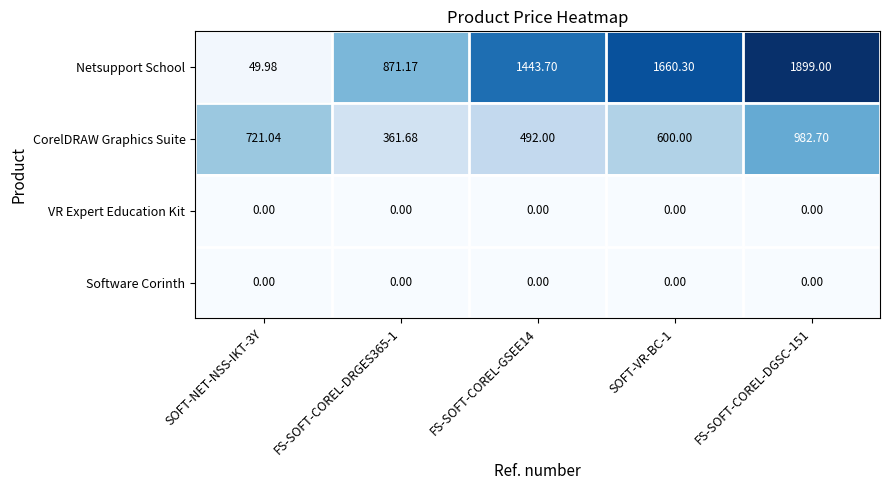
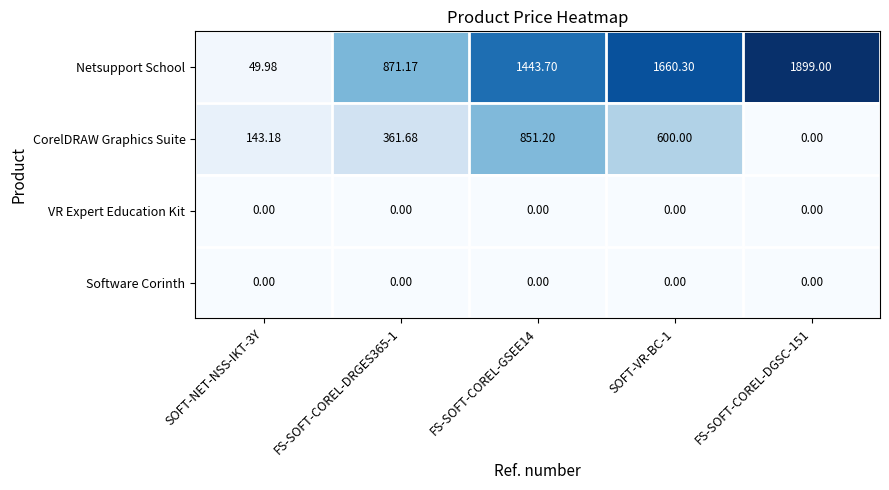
  {
    "Netsupport School": {
      "SOFT-NET-NSS-IKT-3Y": 49.98,
      "FS-SOFT-COREL-DRGES365-1": 871.17,
      "FS-SOFT-COREL-GSEE14": 1443.70,
      "SOFT-VR-BC-1": 1660.30,
      "FS-SOFT-COREL-DGSC-151": 1899.00
    },
    "CorelDRAW Graphics Suite": {
-     "SOFT-NET-NSS-IKT-3Y": 721.04,
+     "SOFT-NET-NSS-IKT-3Y": 143.18,
      "FS-SOFT-COREL-DRGES365-1": 361.68,
-     "FS-SOFT-COREL-GSEE14": 492.00,
+     "FS-SOFT-COREL-GSEE14": 851.20,
      "SOFT-VR-BC-1": 600.00,
-     "FS-SOFT-COREL-DGSC-151": 982.70
+     "FS-SOFT-COREL-DGSC-151": 0.00
    },
    "VR Expert Education Kit": {
      "SOFT-NET-NSS-IKT-3Y": 0.00,
      "FS-SOFT-COREL-DRGES365-1": 0.00,
      "FS-SOFT-COREL-GSEE14": 0.00,
      "SOFT-VR-BC-1": 0.00,
      "FS-SOFT-COREL-DGSC-151": 0.00
    },
    "Software Corinth": {
      "SOFT-NET-NSS-IKT-3Y": 0.00,
      "FS-SOFT-COREL-DRGES365-1": 0.00,
      "FS-SOFT-COREL-GSEE14": 0.00,
      "SOFT-VR-BC-1": 0.00,
      "FS-SOFT-COREL-DGSC-151": 0.00
    }
  }
